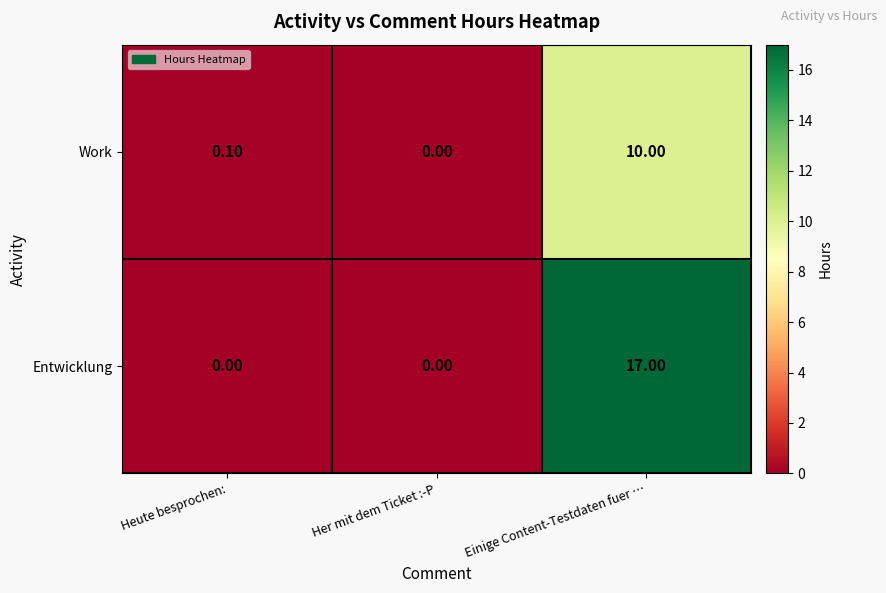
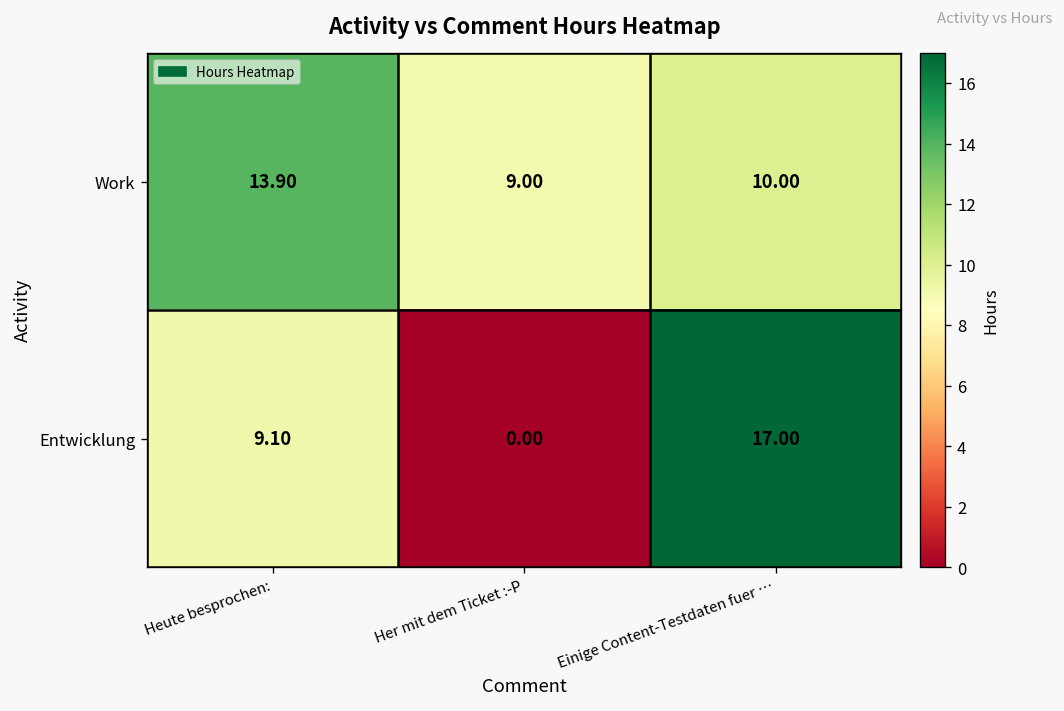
  {
    "Work": {
-     "Heute besprochen:": 0.10,
-     "Her mit dem Ticket :-P": 0.00,
+     "Heute besprochen:": 13.90,
+     "Her mit dem Ticket :-P": 9.00,
      "Einige Content-Testdaten fuer …": 10.00
    },
    "Entwicklung": {
-     "Heute besprochen:": 0.00,
+     "Heute besprochen:": 9.10,
      "Her mit dem Ticket :-P": 0.00,
      "Einige Content-Testdaten fuer …": 17.00
    }
  }
